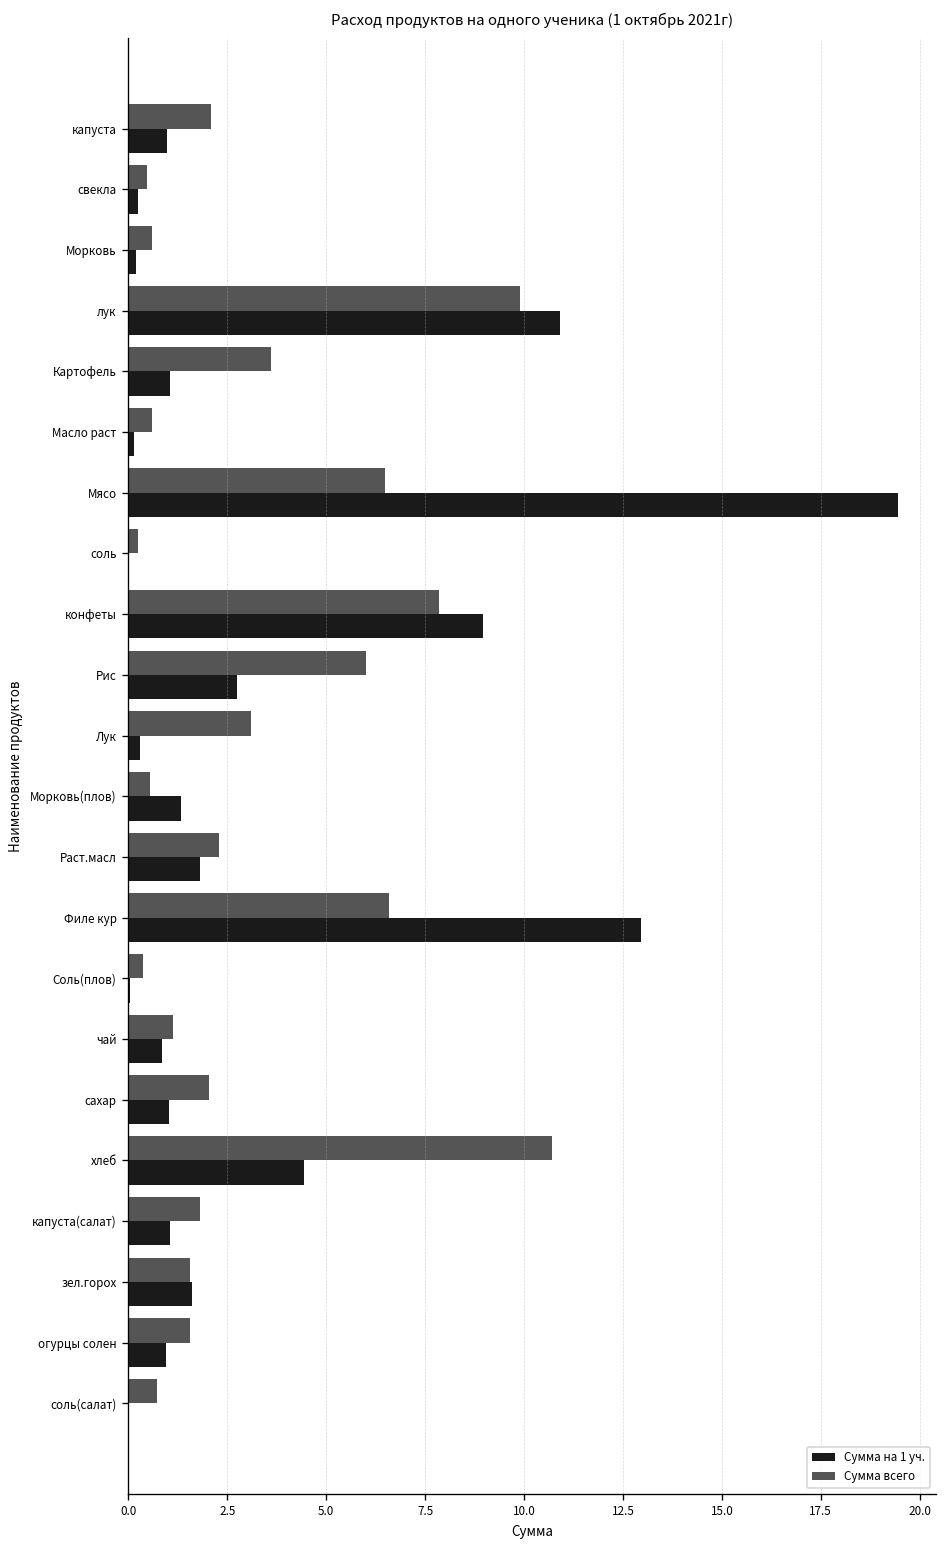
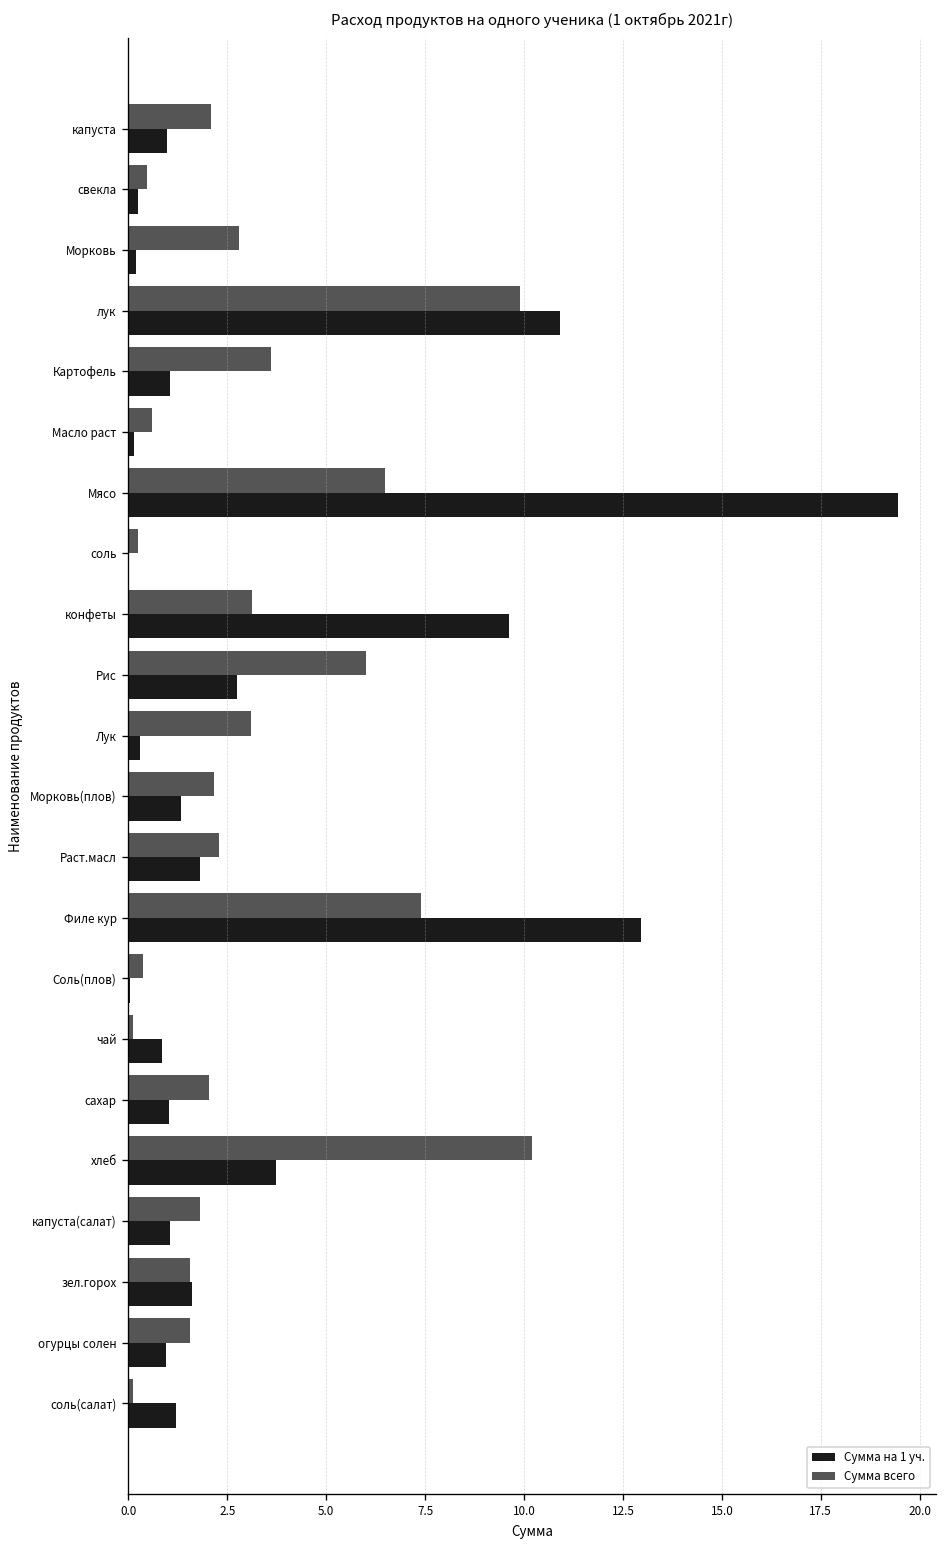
  {
    "Сумма на 1 уч.": {
      "капуста": 1.0,
      "свекла": 0.2,
      "Морковь": 0.2,
      "лук": 10.9,
      "Картофель": 1.1,
      "Масло раст": 0.2,
      "Мясо": 19.4,
-     "конфеты": 9.0,
+     "конфеты": 9.6,
      "Рис": 2.8,
      "Лук": 0.3,
      "Морковь(плов)": 1.3,
      "Раст.масл": 1.8,
      "Филе кур": 13.0,
      "чай": 0.9,
      "сахар": 1.0,
-     "хлеб": 4.4,
+     "хлеб": 3.7,
      "капуста(салат)": 1.1,
      "зел.горох": 1.6,
      "огурцы солен": 1.0,
-     "соль(салат)": 0.0
+     "соль(салат)": 1.2
    },
    "Сумма всего": {
      "капуста": 2.1,
      "свекла": 0.5,
-     "Морковь": 0.6,
+     "Морковь": 2.8,
      "лук": 9.9,
      "Картофель": 3.6,
      "Масло раст": 0.6,
      "Мясо": 6.5,
      "соль": 0.2,
-     "конфеты": 7.9,
+     "конфеты": 3.1,
      "Рис": 6.0,
      "Лук": 3.1,
-     "Морковь(плов)": 0.6,
+     "Морковь(плов)": 2.2,
      "Раст.масл": 2.3,
-     "Филе кур": 6.6,
+     "Филе кур": 7.4,
      "Соль(плов)": 0.4,
-     "чай": 1.1,
+     "чай": 0.1,
      "сахар": 2.0,
-     "хлеб": 10.7,
+     "хлеб": 10.2,
      "капуста(салат)": 1.8,
      "зел.горох": 1.6,
      "огурцы солен": 1.6,
-     "соль(салат)": 0.7
+     "соль(салат)": 0.1
    }
  }
